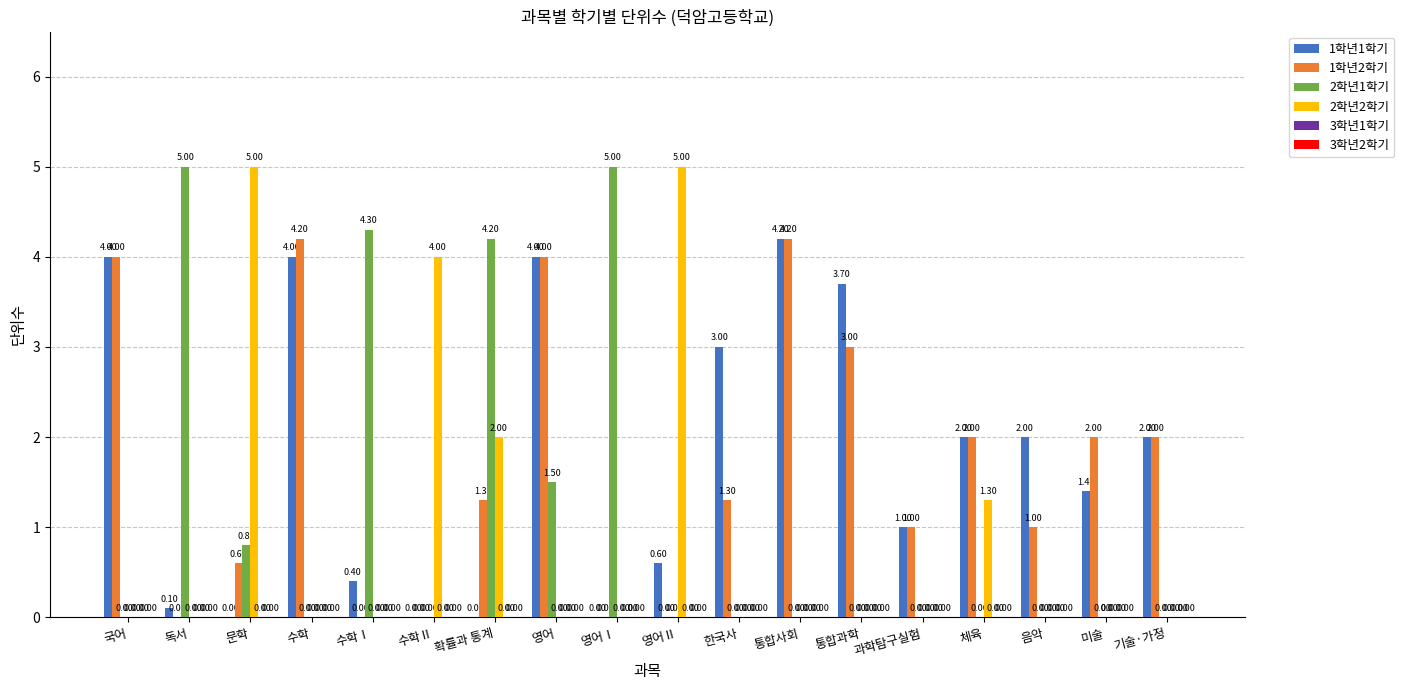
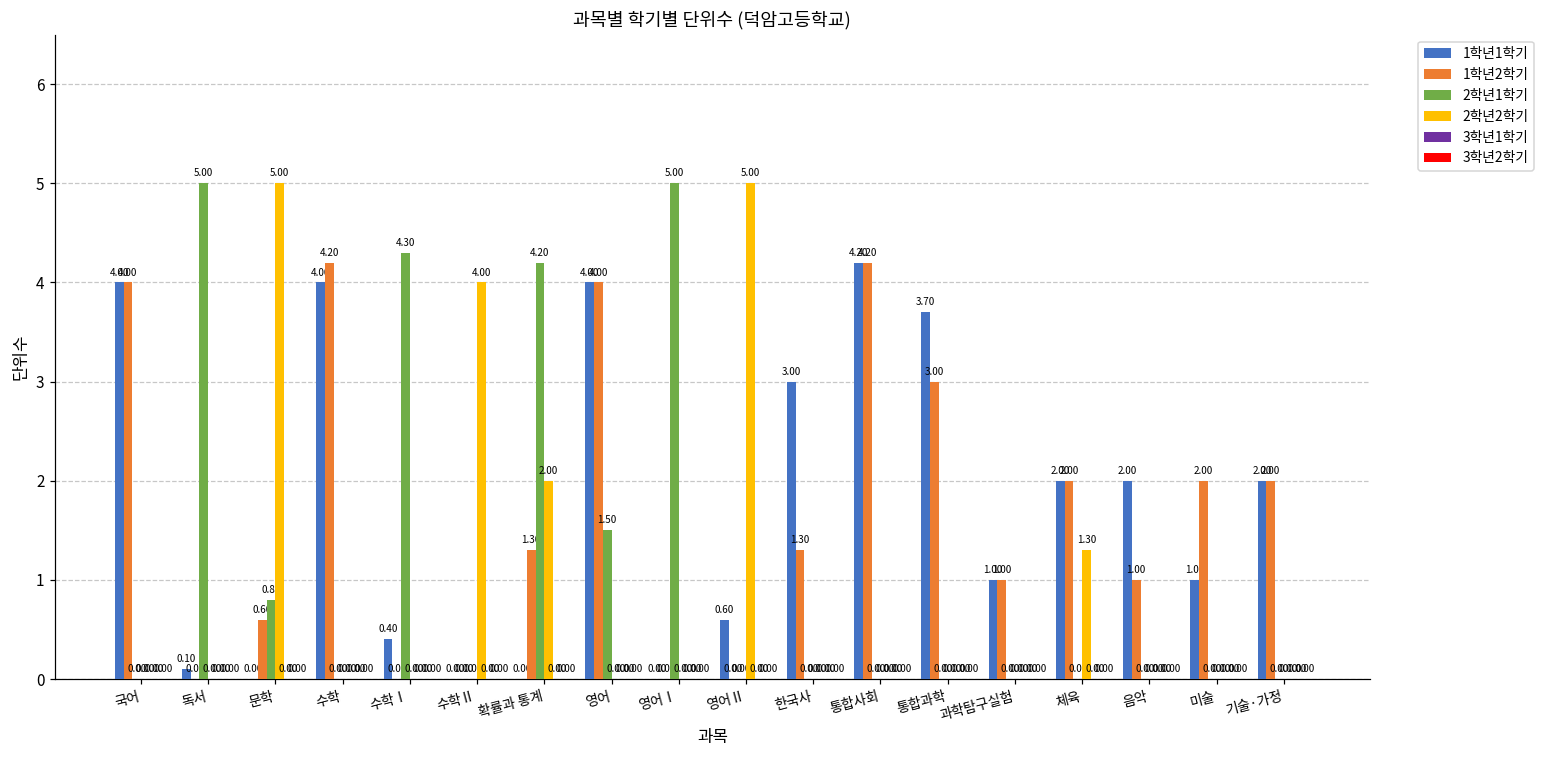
  {
    "1학년1학기": {
      "독서": 0.10,
      "문학": 0.00,
      "수학": 4.00,
      "수학Ⅰ": 0.40,
      "확률과 통계": 0.00,
      "영어Ⅱ": 0.60,
      "한국사": 3.00,
      "통합과학": 3.70,
      "음악": 2.00,
-     "미술": 1.40
+     "미술": 1.00
    },
    "1학년2학기": {
      "독서": 0.00,
      "문학": 0.60,
      "수학": 4.20,
      "수학Ⅰ": 0.00,
      "확률과 통계": 1.30,
      "한국사": 1.30,
      "통합과학": 3.00,
      "음악": 1.00,
      "미술": 2.00
    },
    "2학년1학기": {
      "독서": 5.00,
      "문학": 0.80,
      "수학Ⅰ": 4.30,
      "확률과 통계": 4.20,
      "영어": 1.50,
      "영어Ⅰ": 5.00,
      "체육": 0.00
    },
    "2학년2학기": {
      "문학": 5.00,
      "수학Ⅱ": 4.00,
      "확률과 통계": 2.00,
      "영어Ⅱ": 5.00,
      "체육": 1.30
    }
  }
